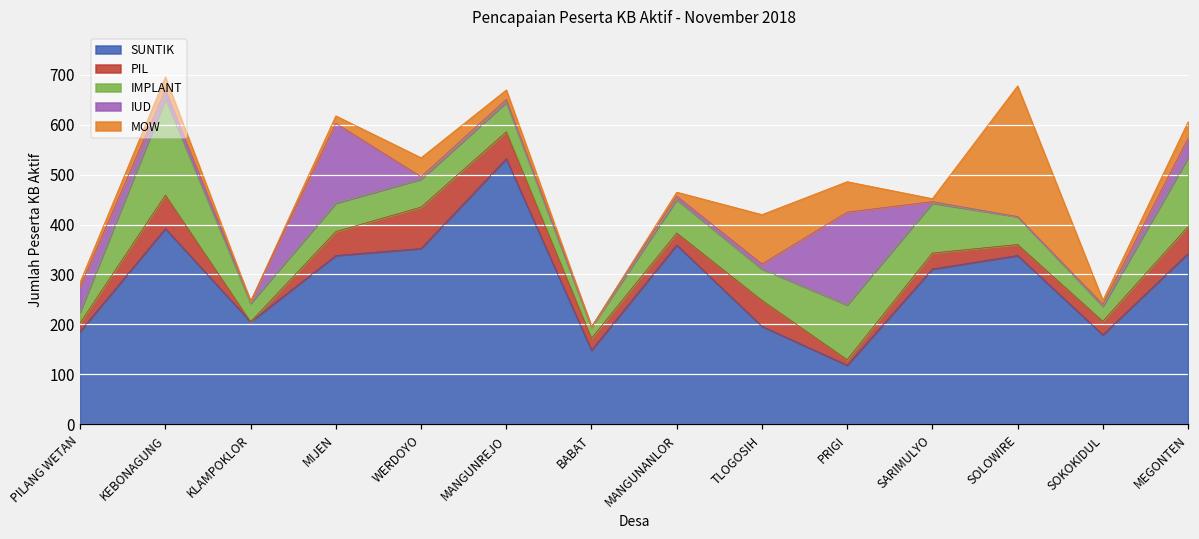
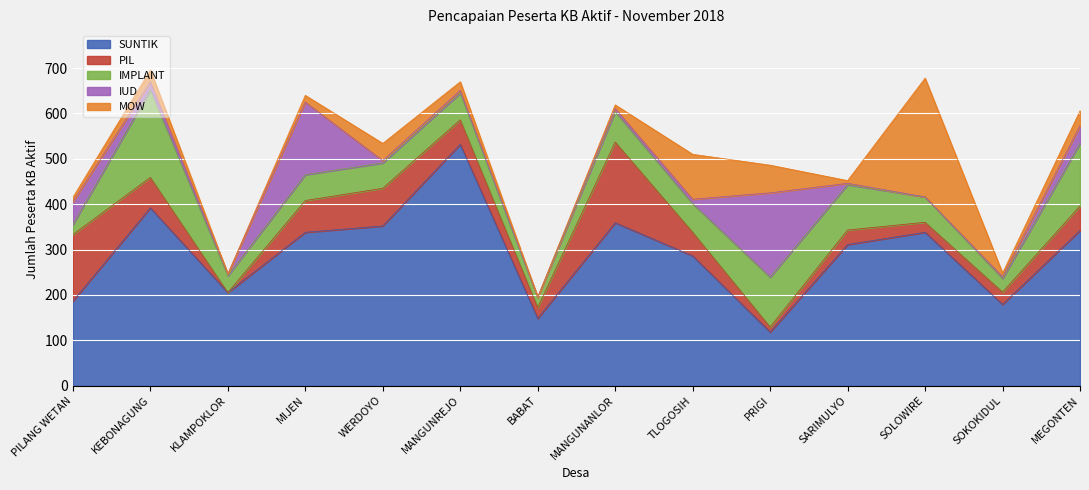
  {
    "SUNTIK": {
      "PILANG WETAN": 190,
      "KEBONAGUNG": 390,
      "MIJEN": 340,
      "WERDOYO": 350,
      "MANGUNREJO": 530,
      "BABAT": 150,
      "MANGUNANLOR": 360,
-     "TLOGOSIH": 200,
+     "TLOGOSIH": 290,
      "PRIGI": 120,
      "SARIMULYO": 310,
      "SOLOWIRE": 340,
      "SOKOKIDUL": 180,
      "MEGONTEN": 340
    },
    "PIL": {
-     "PILANG WETAN": 20,
+     "PILANG WETAN": 150,
      "KEBONAGUNG": 70,
-     "MIJEN": 50,
+     "MIJEN": 70,
      "WERDOYO": 80,
      "MANGUNREJO": 50,
      "BABAT": 20,
-     "MANGUNANLOR": 20,
+     "MANGUNANLOR": 180,
      "TLOGOSIH": 50,
      "PRIGI": 10,
      "SARIMULYO": 30,
      "SOLOWIRE": 20,
      "SOKOKIDUL": 30,
      "MEGONTEN": 50
    },
    "IMPLANT": {
      "PILANG WETAN": 20,
      "MIJEN": 60,
      "MANGUNREJO": 60,
      "MANGUNANLOR": 70,
      "TLOGOSIH": 60,
      "PRIGI": 110,
      "MEGONTEN": 140
    },
    "IUD": {
      "PILANG WETAN": 50,
      "MIJEN": 160,
      "MANGUNREJO": 10,
      "MANGUNANLOR": 10,
      "TLOGOSIH": 10,
      "PRIGI": 190,
      "MEGONTEN": 40
    },
    "MOW": {
      "PILANG WETAN": 10,
      "MIJEN": 20,
      "WERDOYO": 40,
      "MANGUNREJO": 20,
      "MANGUNANLOR": 10,
      "TLOGOSIH": 100,
      "PRIGI": 60,
      "SARIMULYO": 10,
      "SOLOWIRE": 260,
      "SOKOKIDUL": 10,
      "MEGONTEN": 30
    }
  }
